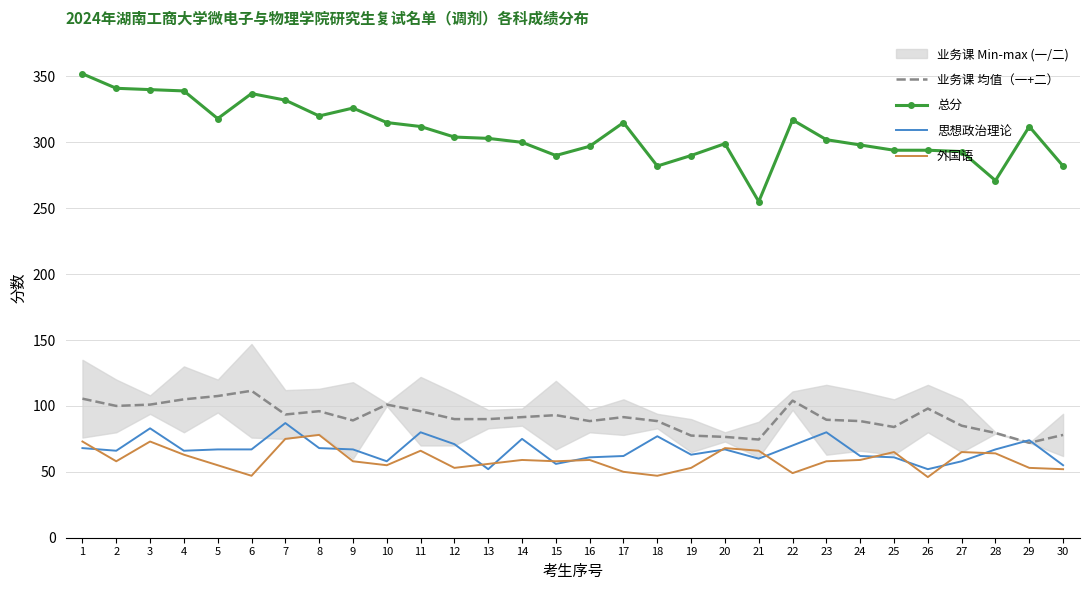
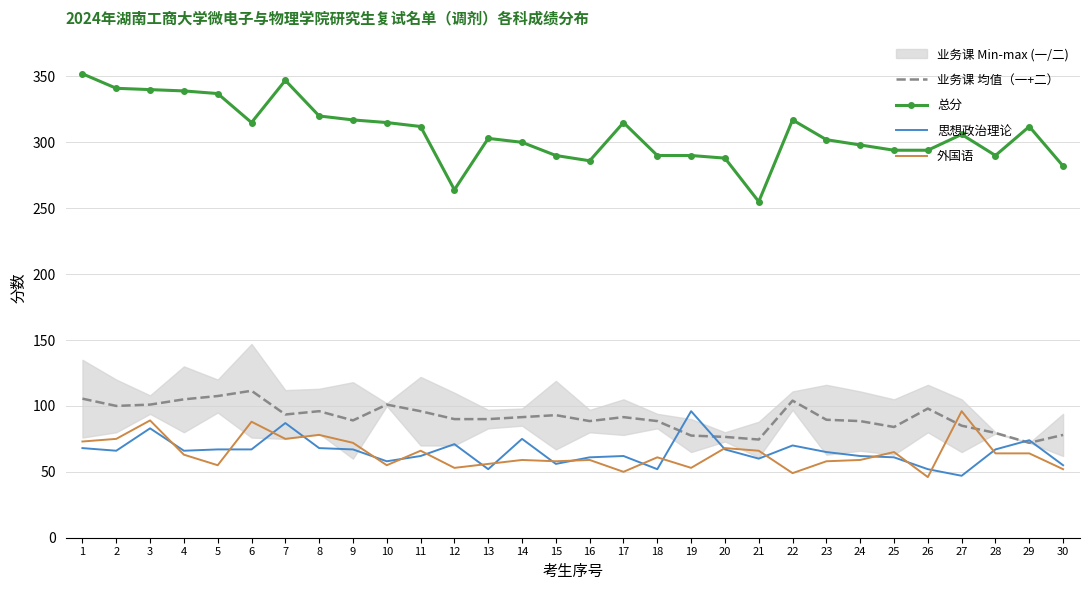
  {
    "业务课 均值（一+二）": {
      "1": 106,
      "2": 100,
      "3": 101,
      "4": 105,
      "5": 108,
      "6": 112,
      "7": 94,
      "8": 96,
      "9": 89,
      "11": 96,
      "12": 90,
      "13": 90,
      "14": 92,
      "15": 93,
      "16": 89,
      "17": 92,
      "18": 89,
      "19": 78,
      "20": 77,
      "21": 75,
      "22": 104,
      "23": 90,
      "24": 89,
      "25": 84,
      "26": 98,
      "27": 85,
      "30": 78
    },
    "总分": {
      "1": 352,
      "2": 341,
      "3": 340,
      "4": 339,
-     "5": 318,
-     "6": 337,
-     "7": 332,
+     "5": 337,
+     "6": 315,
+     "7": 347,
      "8": 320,
-     "9": 326,
+     "9": 317,
      "10": 315,
      "11": 312,
-     "12": 304,
+     "12": 264,
      "13": 303,
      "14": 300,
      "15": 290,
-     "16": 297,
+     "16": 286,
      "17": 315,
-     "18": 282,
+     "18": 290,
      "19": 290,
-     "20": 299,
+     "20": 288,
      "21": 255,
      "22": 317,
      "23": 302,
      "24": 298,
      "25": 294,
      "26": 294,
-     "27": 293,
-     "28": 271,
+     "27": 306,
+     "28": 290,
      "29": 312,
      "30": 282
    },
    "思想政治理论": {
      "1": 68,
      "2": 66,
      "3": 83,
      "4": 66,
      "5": 67,
      "6": 67,
      "7": 87,
      "8": 68,
      "9": 67,
      "10": 58,
-     "11": 80,
+     "11": 62,
      "12": 71,
      "13": 52,
      "14": 75,
      "15": 56,
      "16": 61,
      "17": 62,
-     "18": 77,
-     "19": 63,
+     "18": 52,
+     "19": 96,
      "21": 60,
      "22": 70,
-     "23": 80,
+     "23": 65,
      "24": 62,
      "25": 61,
      "26": 52,
-     "27": 58,
+     "27": 47,
      "28": 67,
      "29": 74,
      "30": 55
    },
    "外国语": {
      "1": 73,
-     "2": 58,
-     "3": 73,
+     "2": 75,
+     "3": 89,
      "4": 63,
      "5": 55,
-     "6": 47,
+     "6": 88,
      "7": 75,
      "8": 78,
-     "9": 58,
+     "9": 72,
      "10": 55,
      "11": 66,
      "12": 53,
      "13": 56,
      "14": 59,
      "15": 58,
      "16": 59,
      "17": 50,
-     "18": 47,
+     "18": 61,
      "19": 53,
      "21": 66,
      "22": 49,
      "23": 58,
      "24": 59,
      "25": 65,
      "26": 46,
-     "27": 65,
+     "27": 96,
      "28": 64,
-     "29": 53,
+     "29": 64,
      "30": 52
    }
  }
